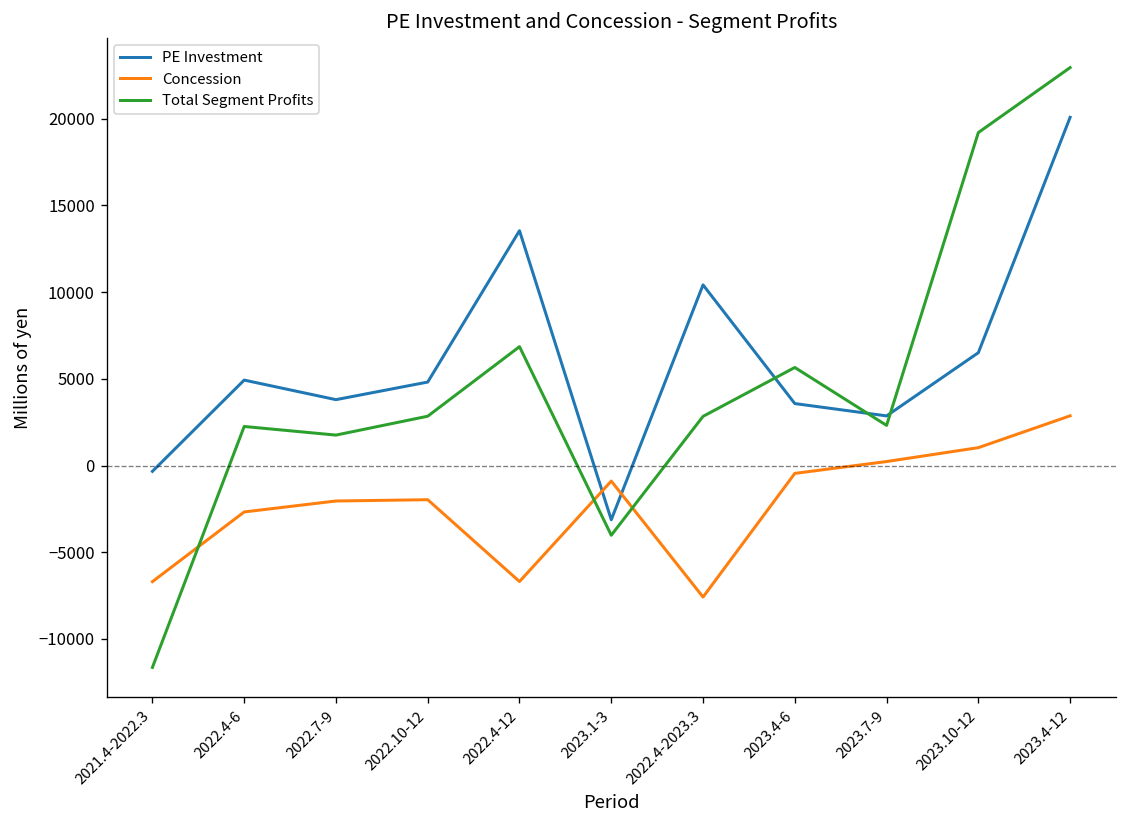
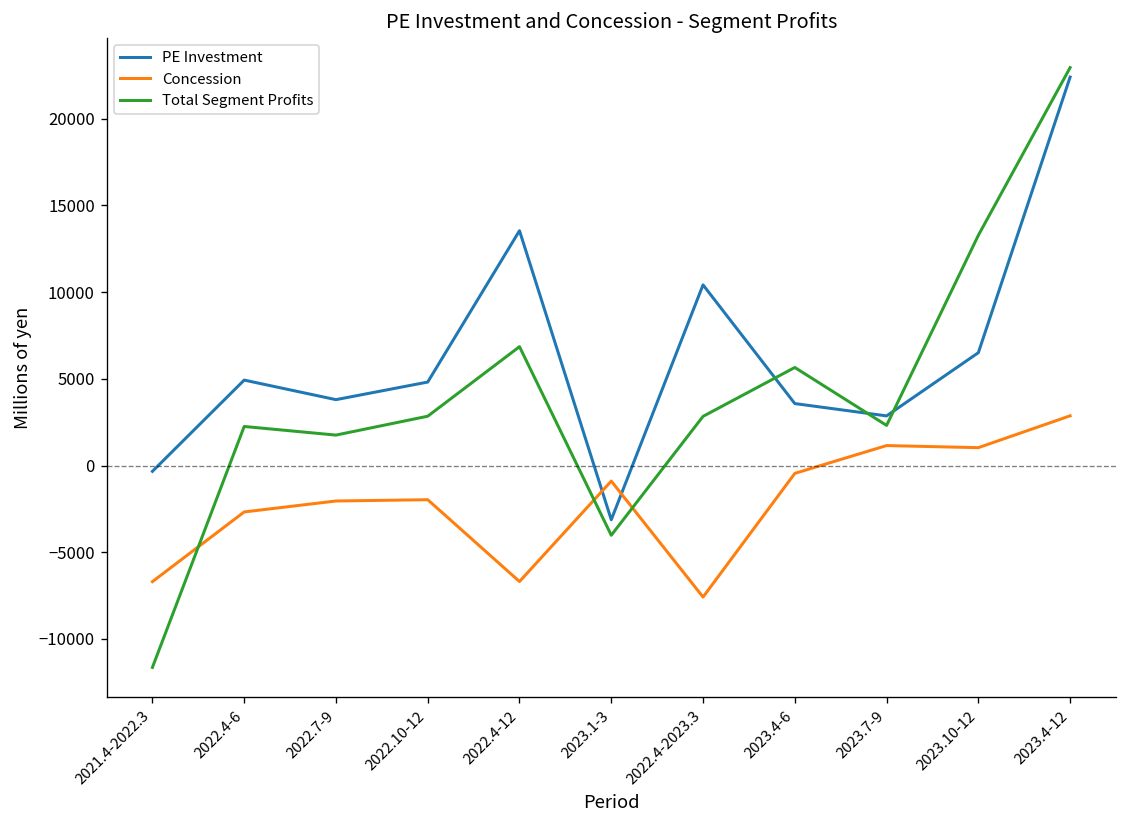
  {
    "PE Investment": {
      "2021.4-2022.3": -300,
      "2022.4-6": 4900,
      "2022.7-9": 3800,
      "2022.10-12": 4800,
      "2022.4-12": 13500,
      "2023.1-3": -3100,
      "2022.4-2023.3": 10400,
      "2023.4-6": 3600,
      "2023.7-9": 2900,
      "2023.10-12": 6500,
-     "2023.4-12": 20100
+     "2023.4-12": 22400
    },
    "Concession": {
      "2021.4-2022.3": -6700,
      "2022.4-6": -2700,
      "2022.7-9": -2000,
      "2022.10-12": -2000,
      "2022.4-12": -6700,
      "2023.1-3": -900,
      "2022.4-2023.3": -7600,
      "2023.4-6": -500,
-     "2023.7-9": 200,
+     "2023.7-9": 1200,
      "2023.10-12": 1000,
      "2023.4-12": 2900
    },
    "Total Segment Profits": {
      "2021.4-2022.3": -11600,
      "2022.4-6": 2300,
      "2022.7-9": 1800,
      "2022.10-12": 2800,
      "2022.4-12": 6900,
      "2023.1-3": -4000,
      "2022.4-2023.3": 2800,
      "2023.4-6": 5700,
      "2023.7-9": 2300,
-     "2023.10-12": 19200,
+     "2023.10-12": 13300,
      "2023.4-12": 23000
    }
  }
